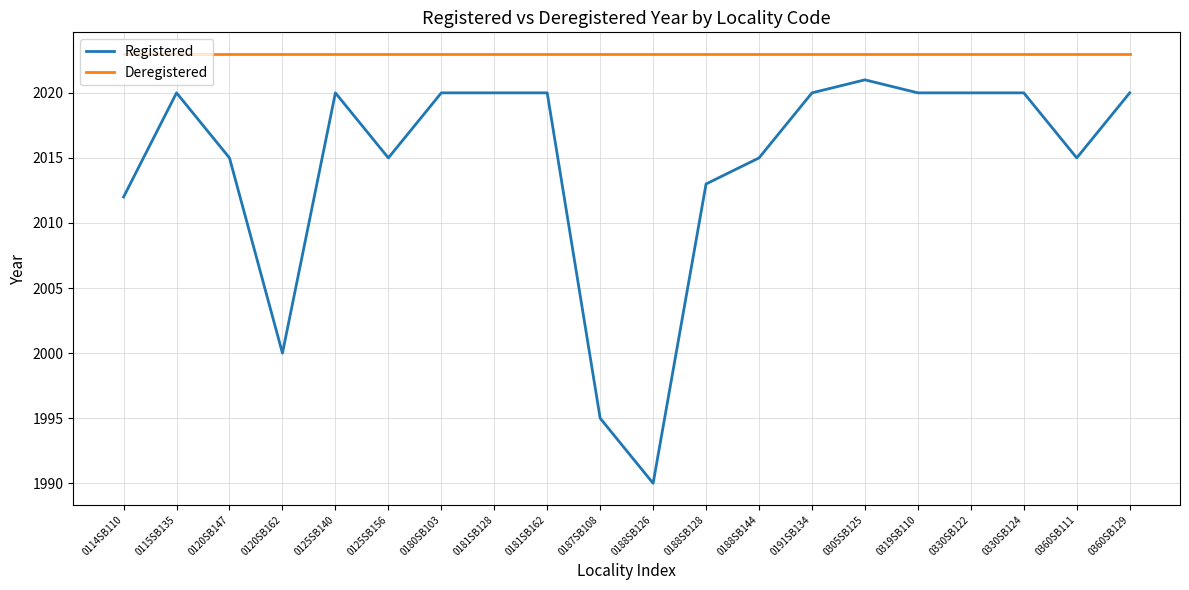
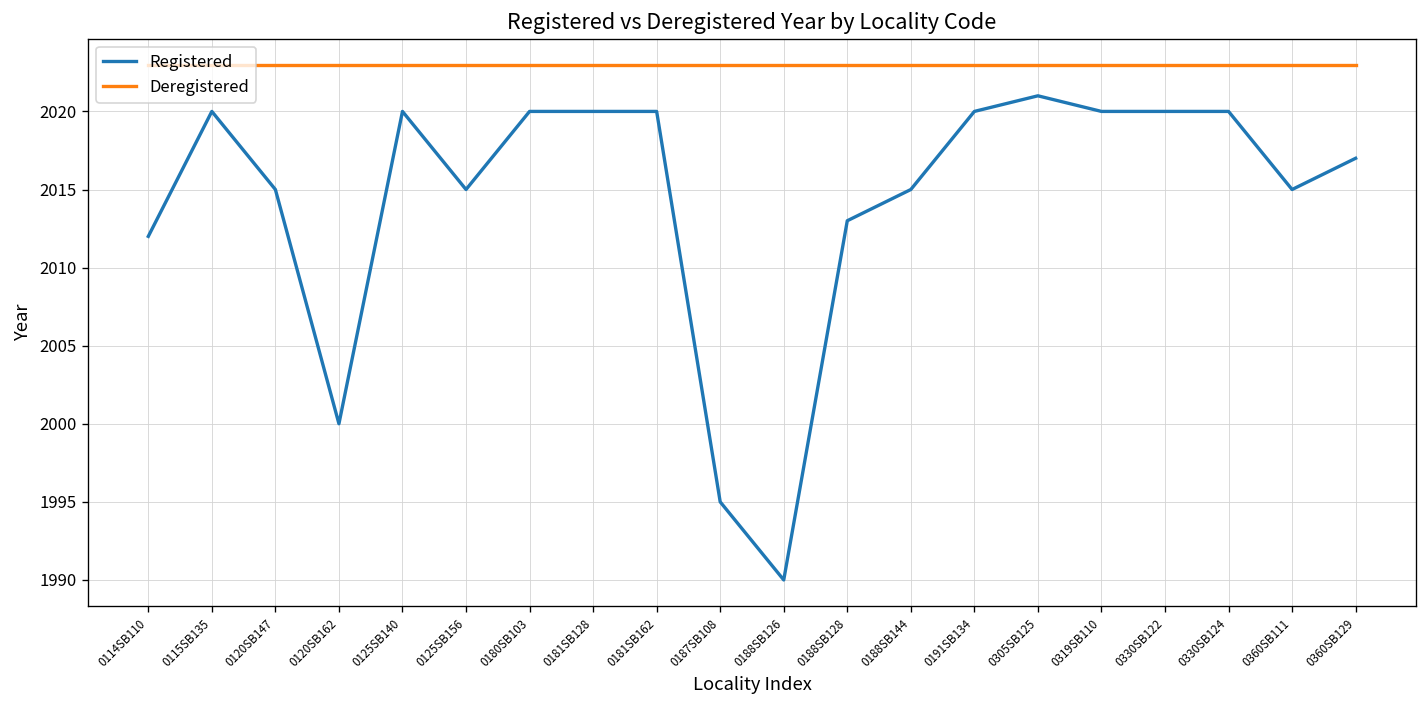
  {
    "Registered": {
      "0114SB110": 2012,
      "0115SB135": 2020,
      "0120SB147": 2015,
      "0120SB162": 2000,
      "0125SB140": 2020,
      "0125SB156": 2015,
      "0180SB103": 2020,
      "0181SB128": 2020,
      "0181SB162": 2020,
      "0187SB108": 1995,
      "0188SB126": 1990,
      "0188SB128": 2013,
      "0188SB144": 2015,
      "0191SB134": 2020,
      "0305SB125": 2021,
      "0319SB110": 2020,
      "0330SB122": 2020,
      "0330SB124": 2020,
      "0360SB111": 2015,
-     "0360SB129": 2020
+     "0360SB129": 2017
    },
    "Deregistered": {
      "0120SB147": 2023,
      "0120SB162": 2023,
      "0125SB140": 2023,
      "0125SB156": 2023,
      "0180SB103": 2023,
      "0181SB128": 2023,
      "0181SB162": 2023,
      "0187SB108": 2023,
      "0188SB126": 2023,
      "0188SB128": 2023,
      "0188SB144": 2023,
      "0191SB134": 2023,
      "0305SB125": 2023,
      "0319SB110": 2023,
      "0330SB122": 2023,
      "0330SB124": 2023,
      "0360SB111": 2023,
      "0360SB129": 2023
    }
  }
